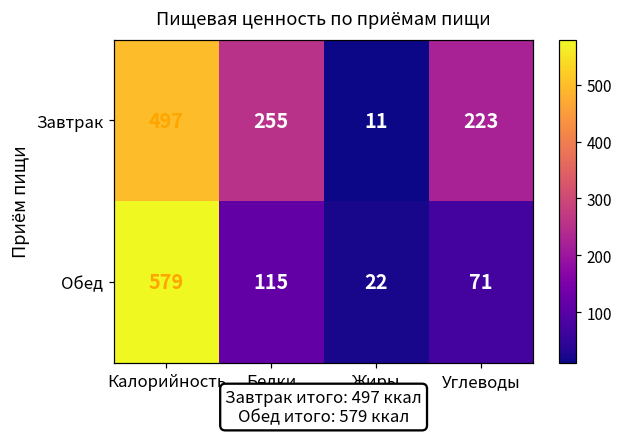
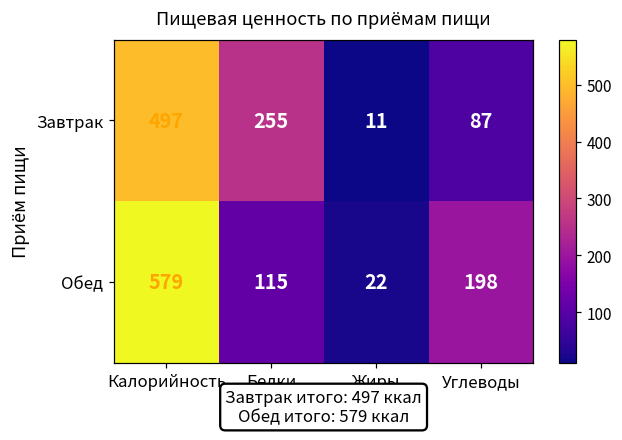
  {
    "Завтрак": {
      "Белки": 255,
      "Жиры": 11,
-     "Углеводы": 223
+     "Углеводы": 87
    },
    "Обед": {
      "Калорийность": 579,
      "Белки": 115,
      "Жиры": 22,
-     "Углеводы": 71
+     "Углеводы": 198
    }
  }
